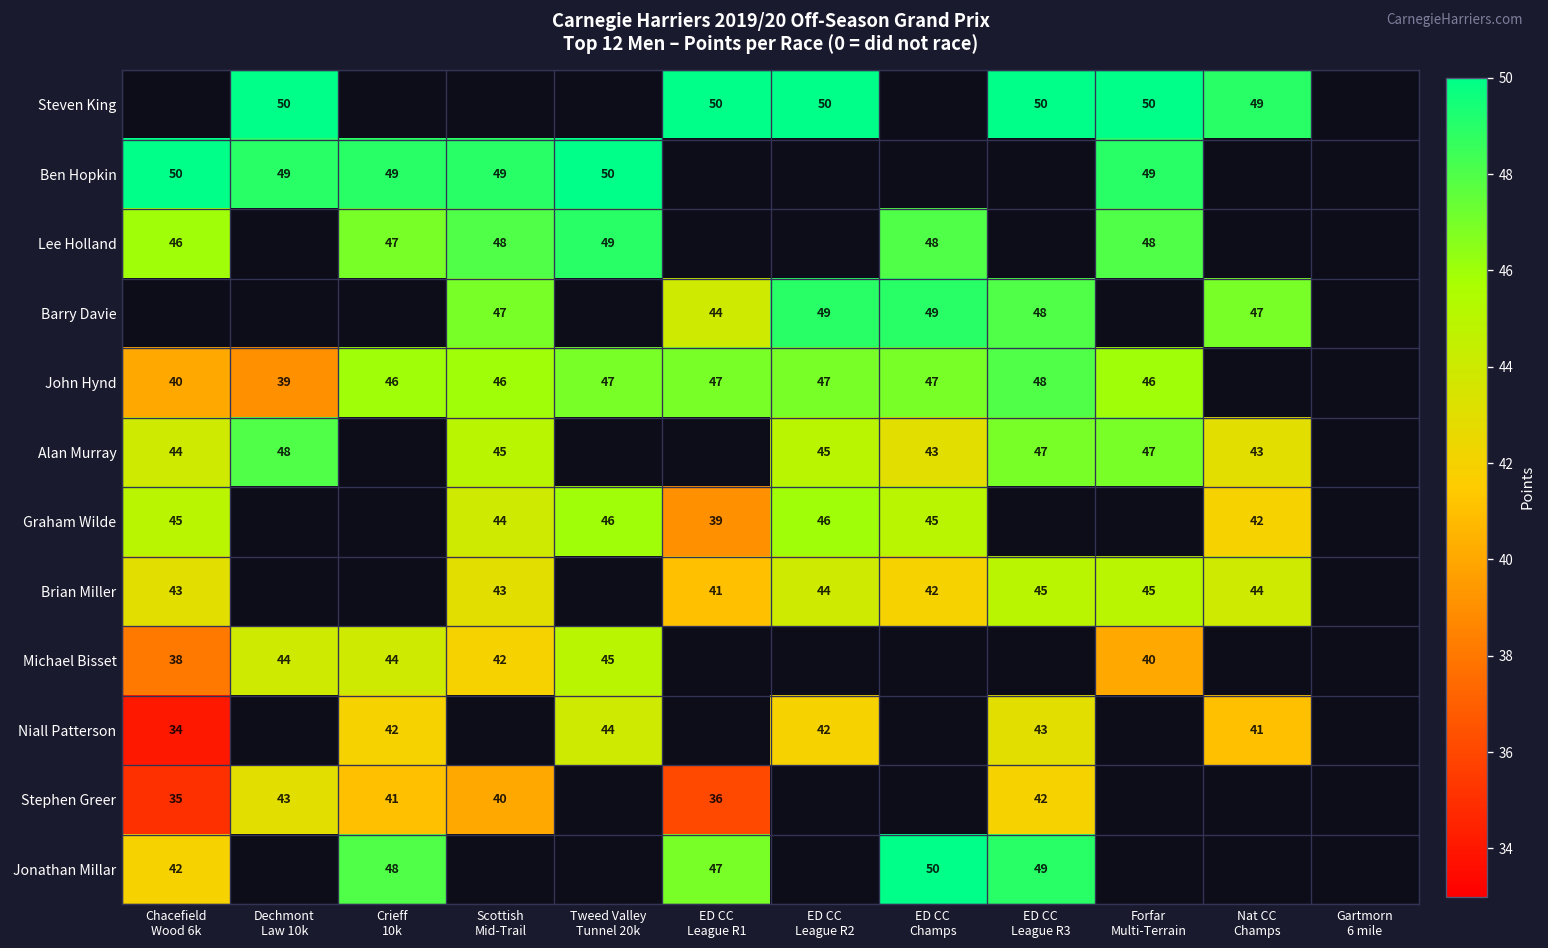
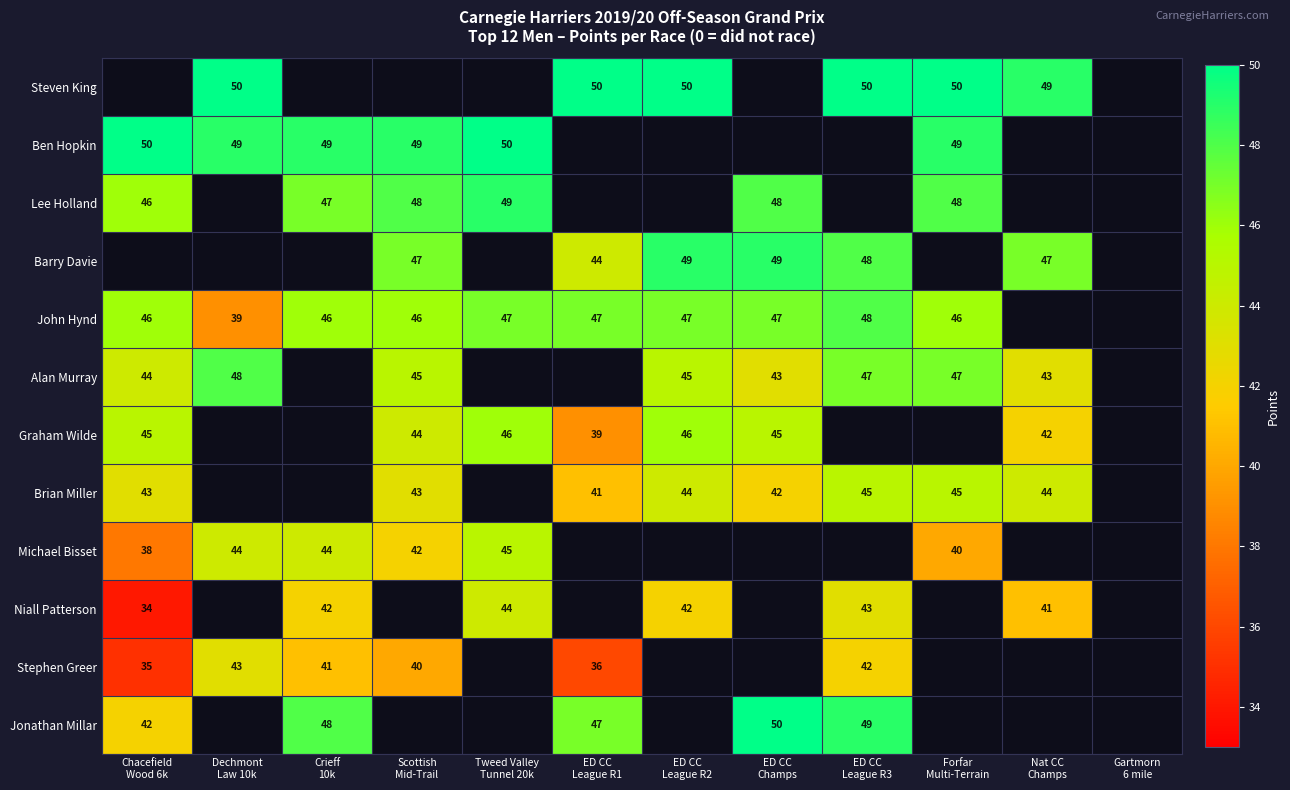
  {
    "Steven King": {
      "Dechmont Law 10k": 50,
      "ED CC League R1": 50,
      "ED CC League R2": 50,
      "ED CC League R3": 50,
      "Forfar Multi-Terrain": 50,
      "Nat CC Champs": 49
    },
    "Ben Hopkin": {
      "Chacefield Wood 6k": 50,
      "Dechmont Law 10k": 49,
      "Crieff 10k": 49,
      "Scottish Mid-Trail": 49,
      "Tweed Valley Tunnel 20k": 50,
      "Forfar Multi-Terrain": 49
    },
    "Lee Holland": {
      "Chacefield Wood 6k": 46,
      "Crieff 10k": 47,
      "Scottish Mid-Trail": 48,
      "Tweed Valley Tunnel 20k": 49,
      "ED CC Champs": 48,
      "Forfar Multi-Terrain": 48
    },
    "Barry Davie": {
      "Scottish Mid-Trail": 47,
      "ED CC League R1": 44,
      "ED CC League R2": 49,
      "ED CC Champs": 49,
      "ED CC League R3": 48,
      "Nat CC Champs": 47
    },
    "John Hynd": {
-     "Chacefield Wood 6k": 40,
+     "Chacefield Wood 6k": 46,
      "Dechmont Law 10k": 39,
      "Crieff 10k": 46,
      "Scottish Mid-Trail": 46,
      "Tweed Valley Tunnel 20k": 47,
      "ED CC League R1": 47,
      "ED CC League R2": 47,
      "ED CC Champs": 47,
      "ED CC League R3": 48,
      "Forfar Multi-Terrain": 46
    },
    "Alan Murray": {
      "Chacefield Wood 6k": 44,
      "Dechmont Law 10k": 48,
      "Scottish Mid-Trail": 45,
      "ED CC League R2": 45,
      "ED CC Champs": 43,
      "ED CC League R3": 47,
      "Forfar Multi-Terrain": 47,
      "Nat CC Champs": 43
    },
    "Graham Wilde": {
      "Chacefield Wood 6k": 45,
      "Scottish Mid-Trail": 44,
      "Tweed Valley Tunnel 20k": 46,
      "ED CC League R1": 39,
      "ED CC League R2": 46,
      "ED CC Champs": 45,
      "Nat CC Champs": 42
    },
    "Brian Miller": {
      "Chacefield Wood 6k": 43,
      "Scottish Mid-Trail": 43,
      "ED CC League R1": 41,
      "ED CC League R2": 44,
      "ED CC Champs": 42,
      "ED CC League R3": 45,
      "Forfar Multi-Terrain": 45,
      "Nat CC Champs": 44
    },
    "Michael Bisset": {
      "Chacefield Wood 6k": 38,
      "Dechmont Law 10k": 44,
      "Crieff 10k": 44,
      "Scottish Mid-Trail": 42,
      "Tweed Valley Tunnel 20k": 45,
      "Forfar Multi-Terrain": 40
    },
    "Niall Patterson": {
      "Chacefield Wood 6k": 34,
      "Crieff 10k": 42,
      "Tweed Valley Tunnel 20k": 44,
      "ED CC League R2": 42,
      "ED CC League R3": 43,
      "Nat CC Champs": 41
    },
    "Stephen Greer": {
      "Chacefield Wood 6k": 35,
      "Dechmont Law 10k": 43,
      "Crieff 10k": 41,
      "Scottish Mid-Trail": 40,
      "ED CC League R1": 36,
      "ED CC League R3": 42
    },
    "Jonathan Millar": {
      "Chacefield Wood 6k": 42,
      "Crieff 10k": 48,
      "ED CC League R1": 47,
      "ED CC Champs": 50,
      "ED CC League R3": 49
    }
  }
